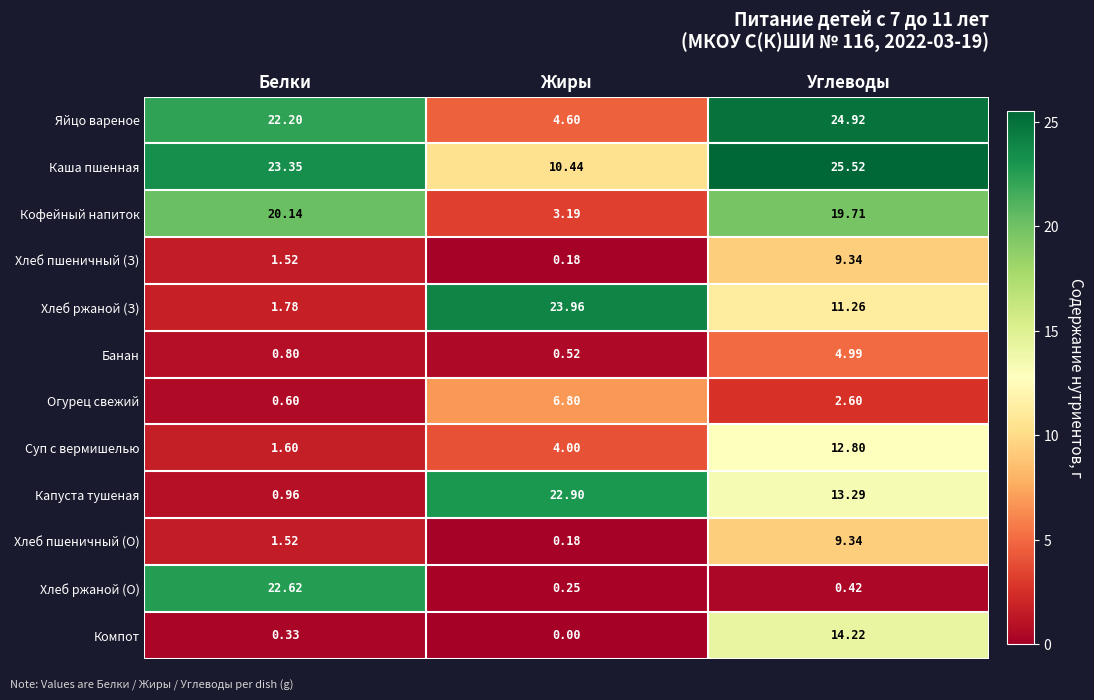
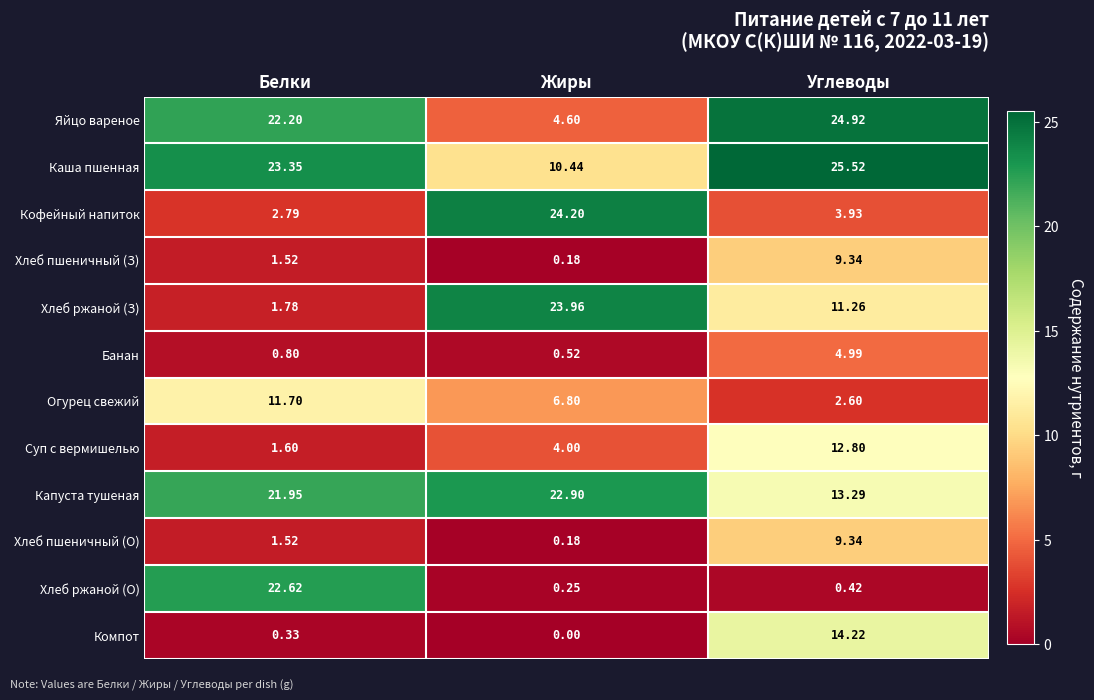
  {
    "Яйцо вареное": {
      "Белки": 22.20,
      "Жиры": 4.60,
      "Углеводы": 24.92
    },
    "Каша пшенная": {
      "Белки": 23.35,
      "Жиры": 10.44,
      "Углеводы": 25.52
    },
    "Кофейный напиток": {
-     "Белки": 20.14,
-     "Жиры": 3.19,
-     "Углеводы": 19.71
+     "Белки": 2.79,
+     "Жиры": 24.20,
+     "Углеводы": 3.93
    },
    "Хлеб пшеничный (З)": {
      "Белки": 1.52,
      "Жиры": 0.18,
      "Углеводы": 9.34
    },
    "Хлеб ржаной (З)": {
      "Белки": 1.78,
      "Жиры": 23.96,
      "Углеводы": 11.26
    },
    "Банан": {
      "Белки": 0.80,
      "Жиры": 0.52,
      "Углеводы": 4.99
    },
    "Огурец свежий": {
-     "Белки": 0.60,
+     "Белки": 11.70,
      "Жиры": 6.80,
      "Углеводы": 2.60
    },
    "Суп с вермишелью": {
      "Белки": 1.60,
      "Жиры": 4.00,
      "Углеводы": 12.80
    },
    "Капуста тушеная": {
-     "Белки": 0.96,
+     "Белки": 21.95,
      "Жиры": 22.90,
      "Углеводы": 13.29
    },
    "Хлеб пшеничный (О)": {
      "Белки": 1.52,
      "Жиры": 0.18,
      "Углеводы": 9.34
    },
    "Хлеб ржаной (О)": {
      "Белки": 22.62,
      "Жиры": 0.25,
      "Углеводы": 0.42
    },
    "Компот": {
      "Белки": 0.33,
      "Жиры": 0.00,
      "Углеводы": 14.22
    }
  }
